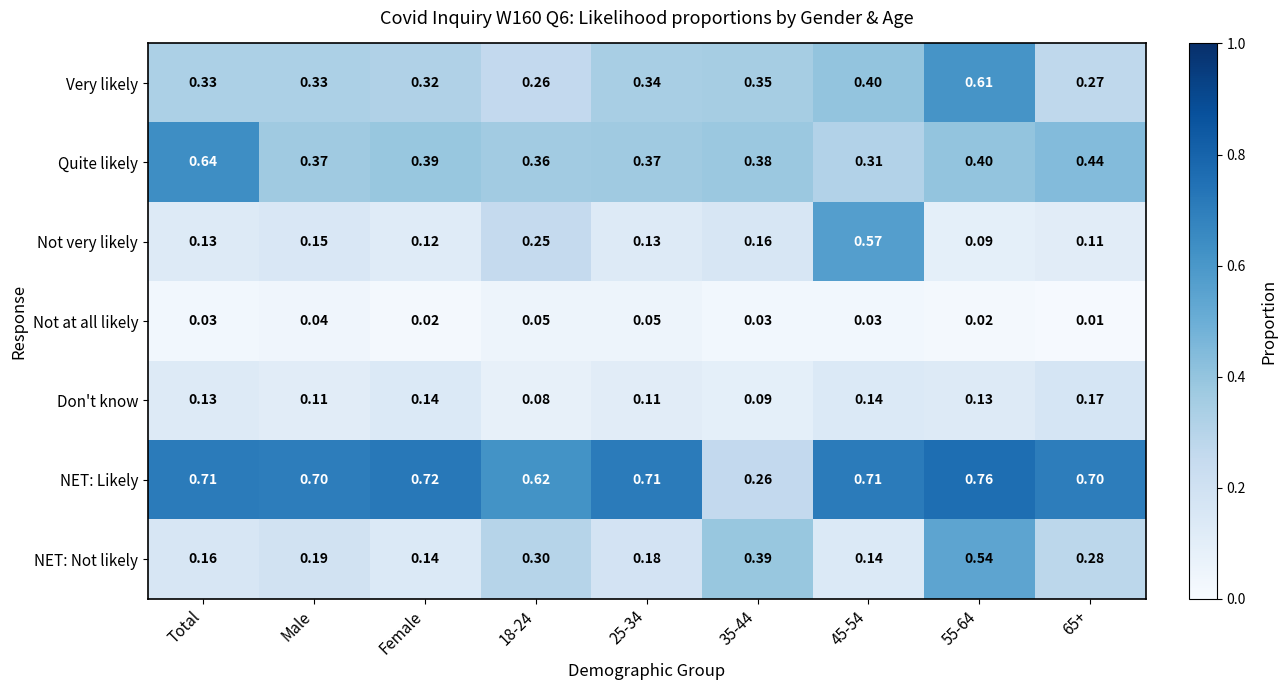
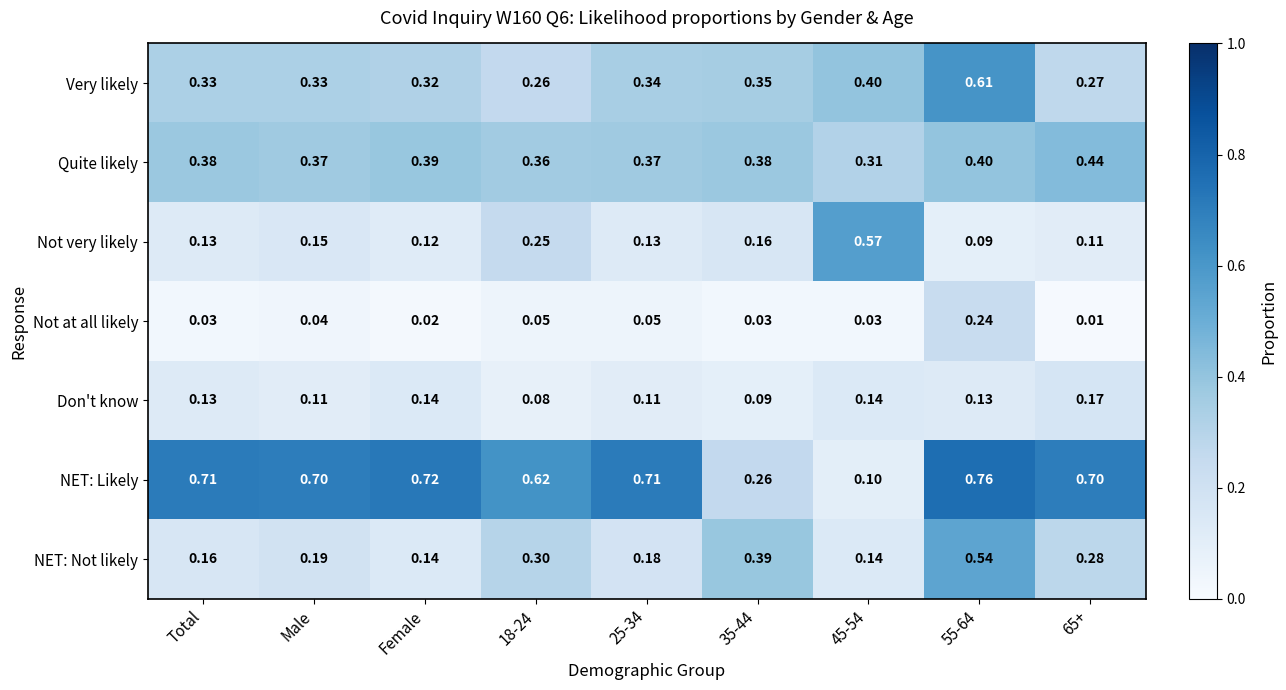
  {
    "Very likely": {
      "Total": 0.33,
      "Male": 0.33,
      "Female": 0.32,
      "18-24": 0.26,
      "25-34": 0.34,
      "35-44": 0.35,
      "45-54": 0.40,
      "55-64": 0.61,
      "65+": 0.27
    },
    "Quite likely": {
-     "Total": 0.64,
+     "Total": 0.38,
      "Male": 0.37,
      "Female": 0.39,
      "18-24": 0.36,
      "25-34": 0.37,
      "35-44": 0.38,
      "45-54": 0.31,
      "55-64": 0.40,
      "65+": 0.44
    },
    "Not very likely": {
      "Total": 0.13,
      "Male": 0.15,
      "Female": 0.12,
      "18-24": 0.25,
      "25-34": 0.13,
      "35-44": 0.16,
      "45-54": 0.57,
      "55-64": 0.09,
      "65+": 0.11
    },
    "Not at all likely": {
      "Total": 0.03,
      "Male": 0.04,
      "Female": 0.02,
      "18-24": 0.05,
      "25-34": 0.05,
      "35-44": 0.03,
      "45-54": 0.03,
-     "55-64": 0.02,
+     "55-64": 0.24,
      "65+": 0.01
    },
    "Don't know": {
      "Total": 0.13,
      "Male": 0.11,
      "Female": 0.14,
      "18-24": 0.08,
      "25-34": 0.11,
      "35-44": 0.09,
      "45-54": 0.14,
      "55-64": 0.13,
      "65+": 0.17
    },
    "NET: Likely": {
      "Total": 0.71,
      "Male": 0.70,
      "Female": 0.72,
      "18-24": 0.62,
      "25-34": 0.71,
      "35-44": 0.26,
-     "45-54": 0.71,
+     "45-54": 0.10,
      "55-64": 0.76,
      "65+": 0.70
    },
    "NET: Not likely": {
      "Total": 0.16,
      "Male": 0.19,
      "Female": 0.14,
      "18-24": 0.30,
      "25-34": 0.18,
      "35-44": 0.39,
      "45-54": 0.14,
      "55-64": 0.54,
      "65+": 0.28
    }
  }
